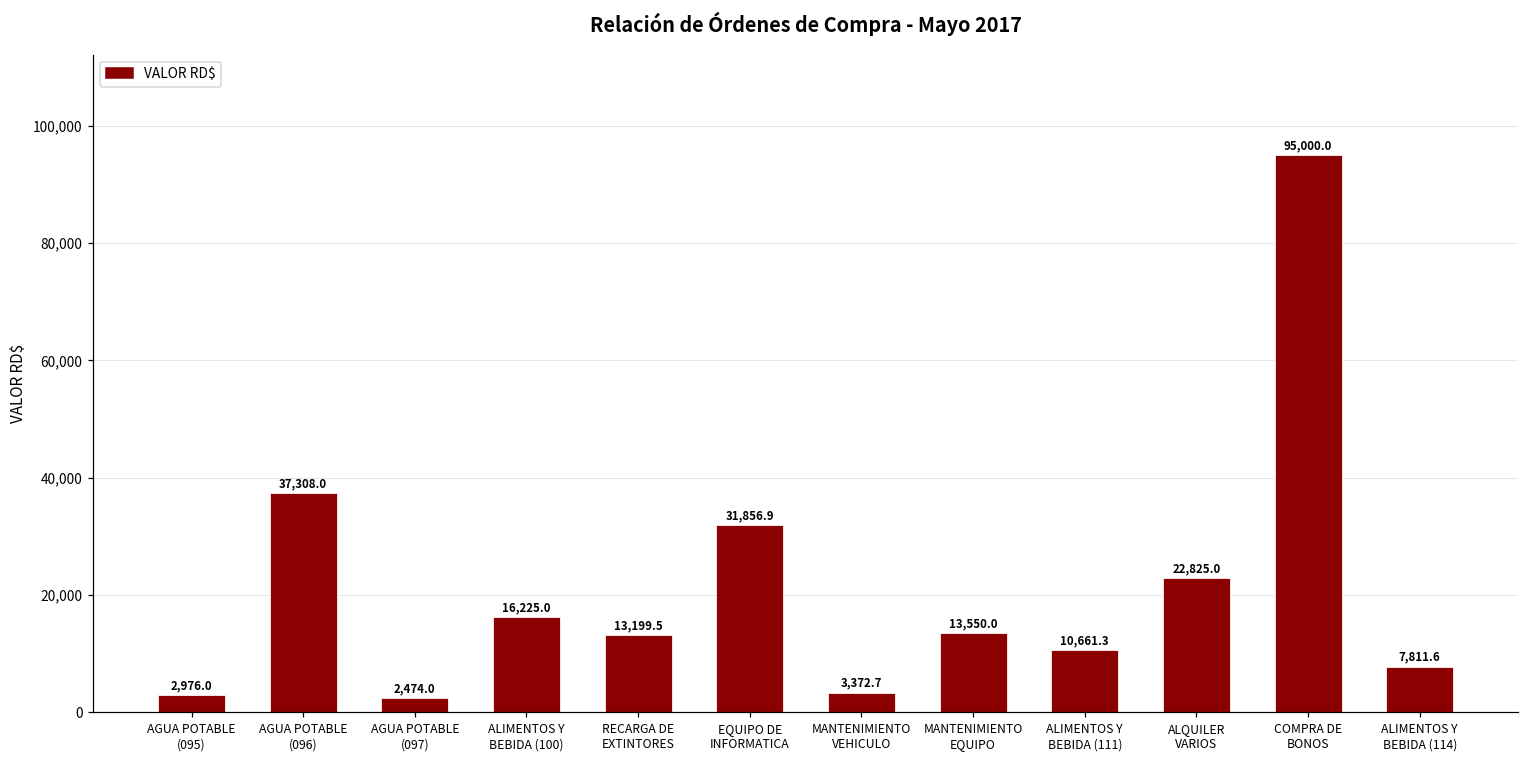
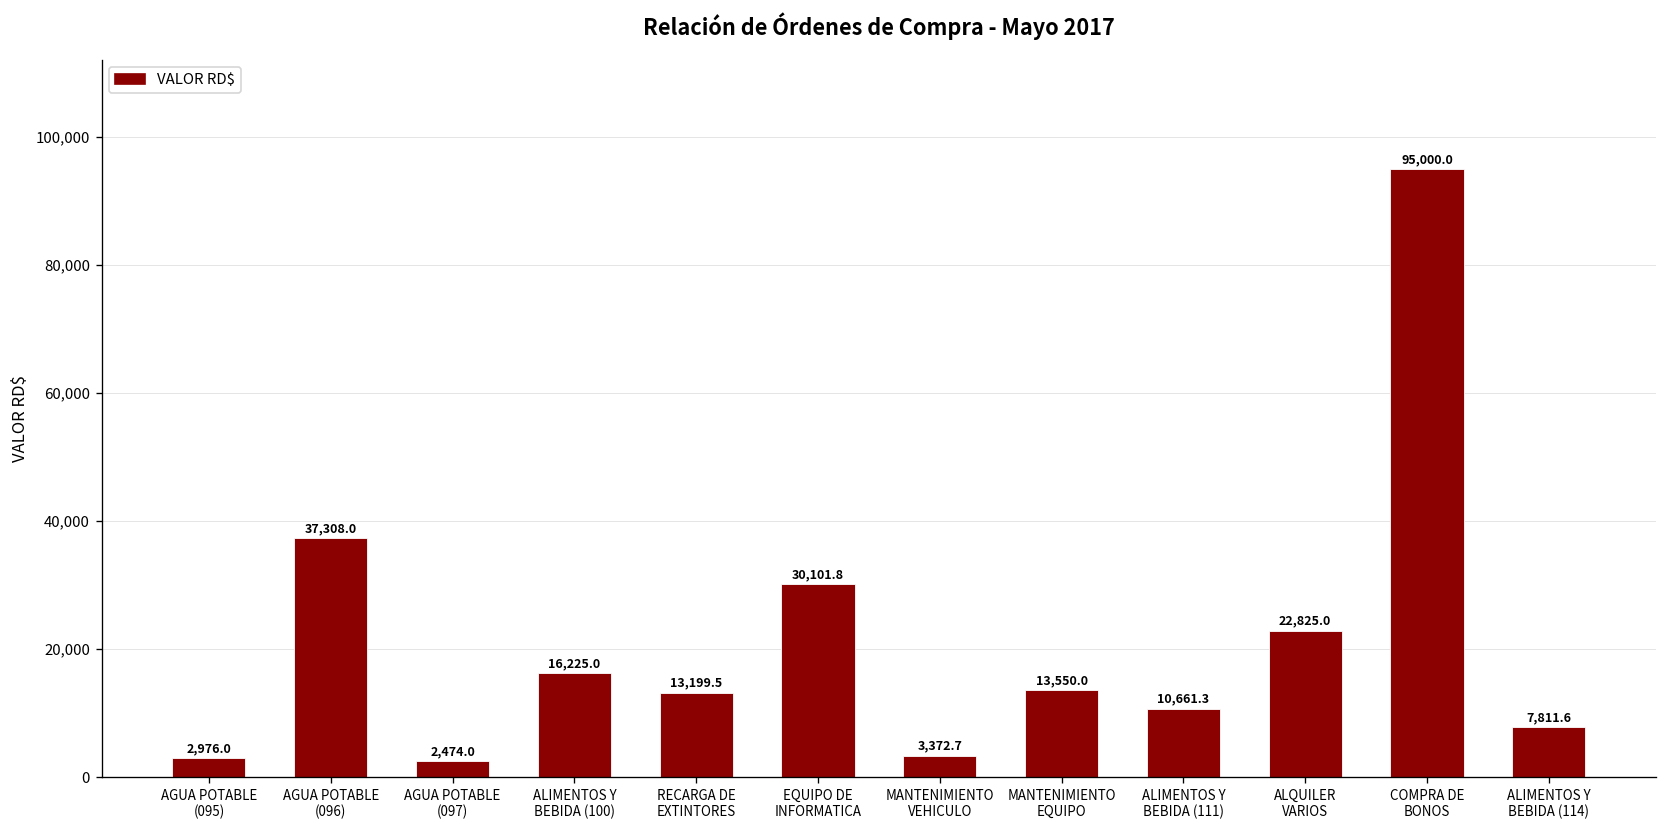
  {
    "AGUA POTABLE (095)": "2,976.0",
    "AGUA POTABLE (096)": "37,308.0",
    "AGUA POTABLE (097)": "2,474.0",
    "ALIMENTOS Y BEBIDA (100)": "16,225.0",
    "RECARGA DE EXTINTORES": "13,199.5",
-   "EQUIPO DE INFORMATICA": "31,856.9",
+   "EQUIPO DE INFORMATICA": "30,101.8",
    "MANTENIMIENTO VEHICULO": "3,372.7",
    "MANTENIMIENTO EQUIPO": "13,550.0",
    "ALIMENTOS Y BEBIDA (111)": "10,661.3",
    "ALQUILER VARIOS": "22,825.0",
    "COMPRA DE BONOS": "95,000.0",
    "ALIMENTOS Y BEBIDA (114)": "7,811.6"
  }
